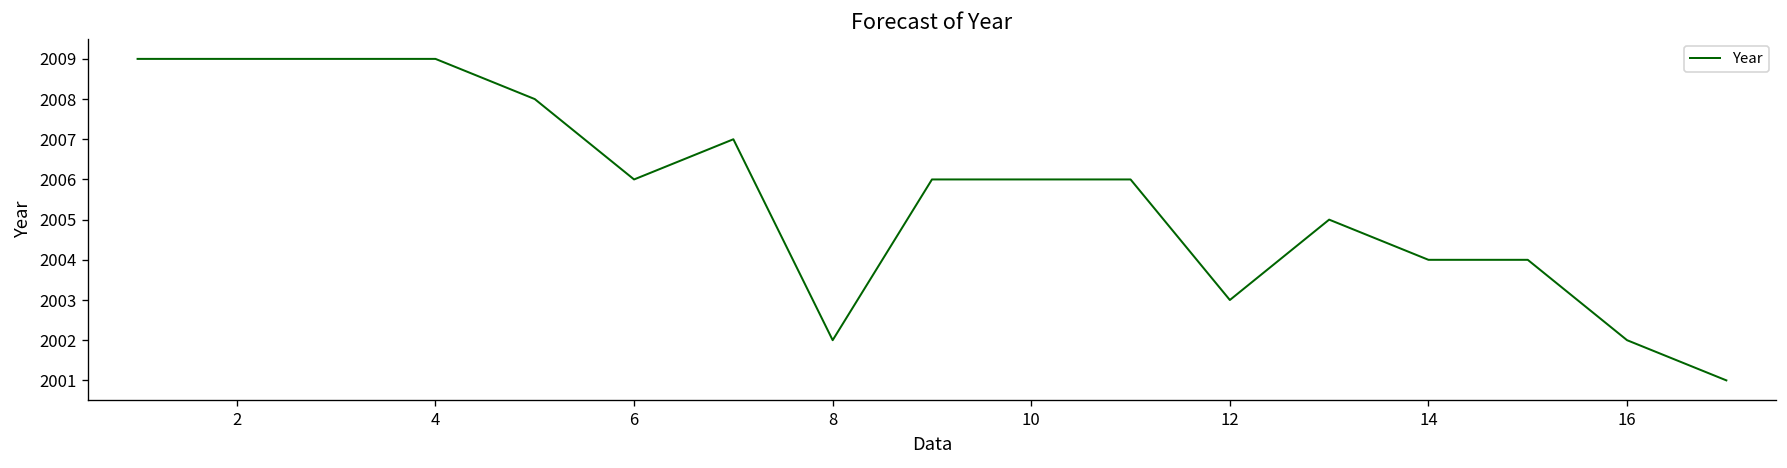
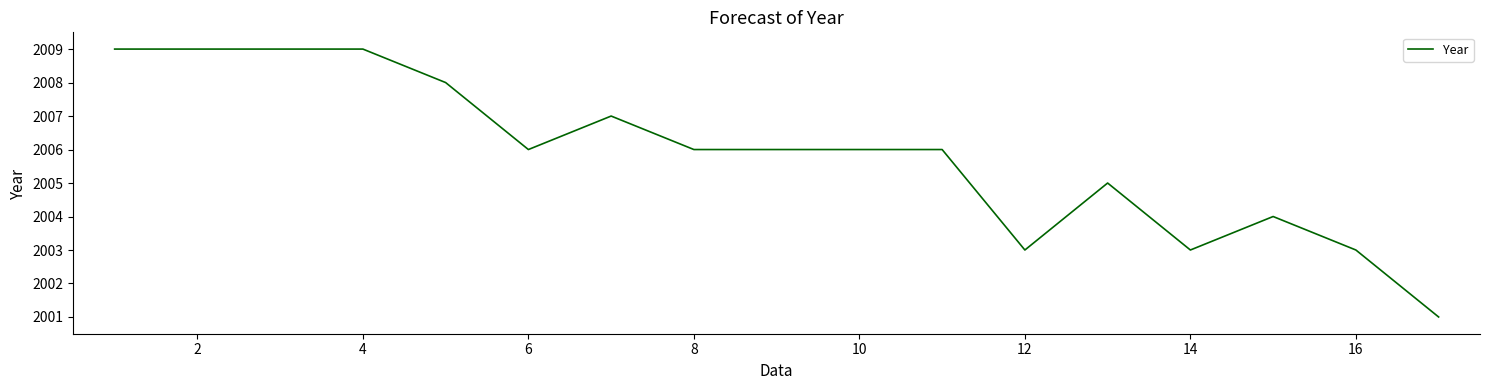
  {
    "2": 2009,
    "4": 2009,
    "6": 2006,
-   "8": 2002,
+   "8": 2006,
    "10": 2006,
    "12": 2003,
-   "14": 2004,
-   "16": 2002
+   "14": 2003,
+   "16": 2003
  }
